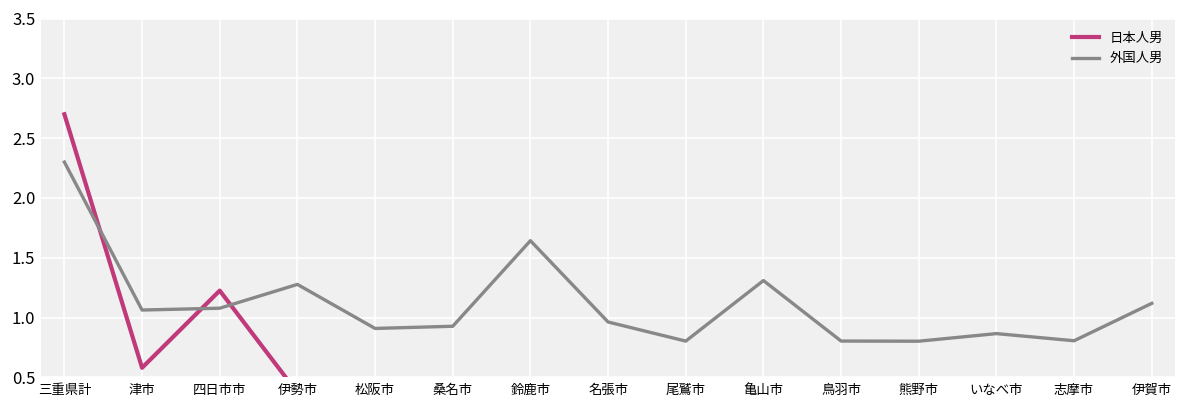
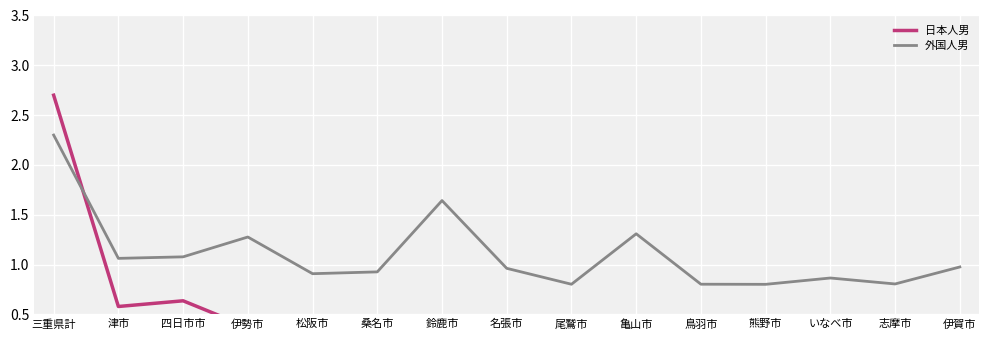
  {
    "日本人男": {
      "三重県計": 2.7,
      "津市": 0.6,
-     "四日市市": 1.2
+     "四日市市": 0.6
    },
    "外国人男": {
      "三重県計": 2.3,
      "津市": 1.1,
      "四日市市": 1.1,
      "伊勢市": 1.3,
      "松阪市": 0.9,
      "桑名市": 0.9,
      "鈴鹿市": 1.6,
      "名張市": 1.0,
      "尾鷲市": 0.8,
      "亀山市": 1.3,
      "鳥羽市": 0.8,
      "熊野市": 0.8,
      "いなべ市": 0.9,
      "志摩市": 0.8,
-     "伊賀市": 1.1
+     "伊賀市": 1.0
    }
  }
